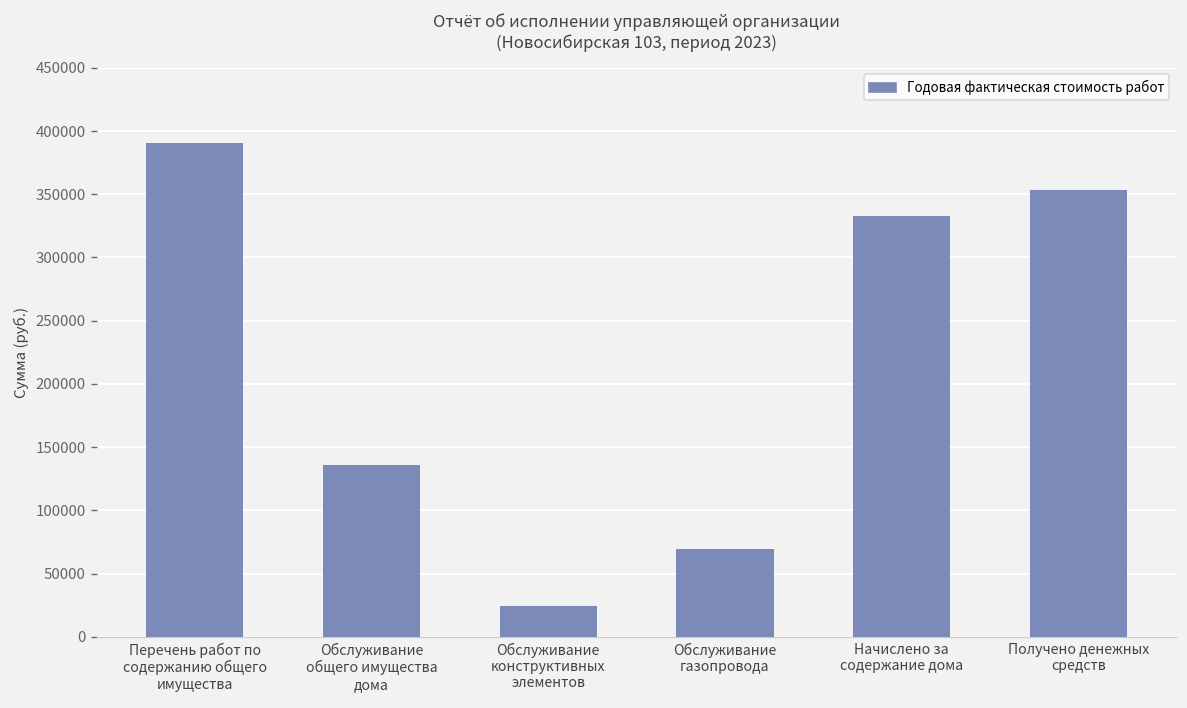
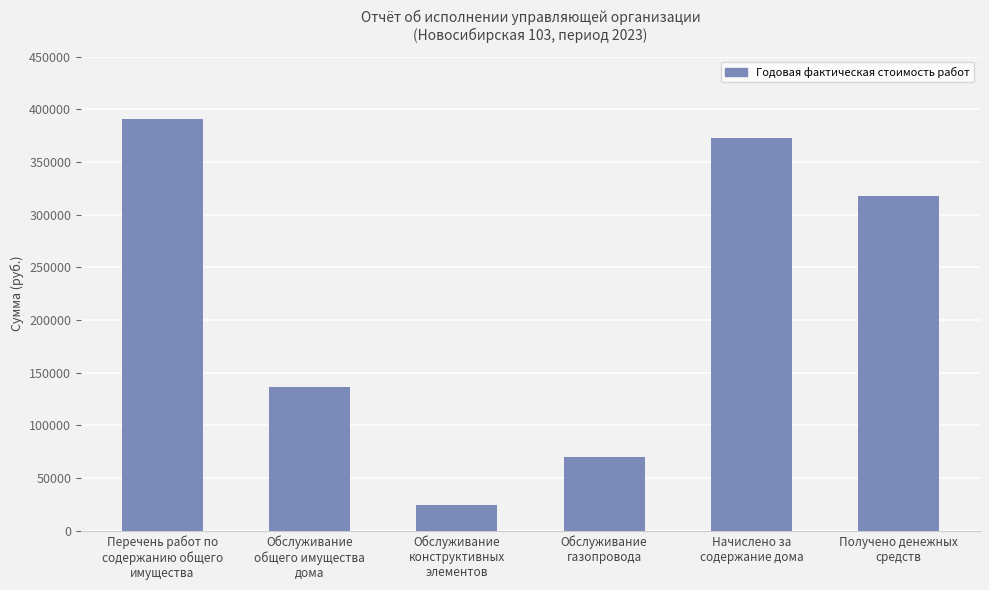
  {
    "Перечень работ по содержанию общего имущества": 390000,
    "Обслуживание общего имущества дома": 136000,
    "Обслуживание конструктивных элементов": 24000,
    "Обслуживание газопровода": 70000,
-   "Начислено за содержание дома": 333000,
-   "Получено денежных средств": 353000
+   "Начислено за содержание дома": 372000,
+   "Получено денежных средств": 318000
  }
